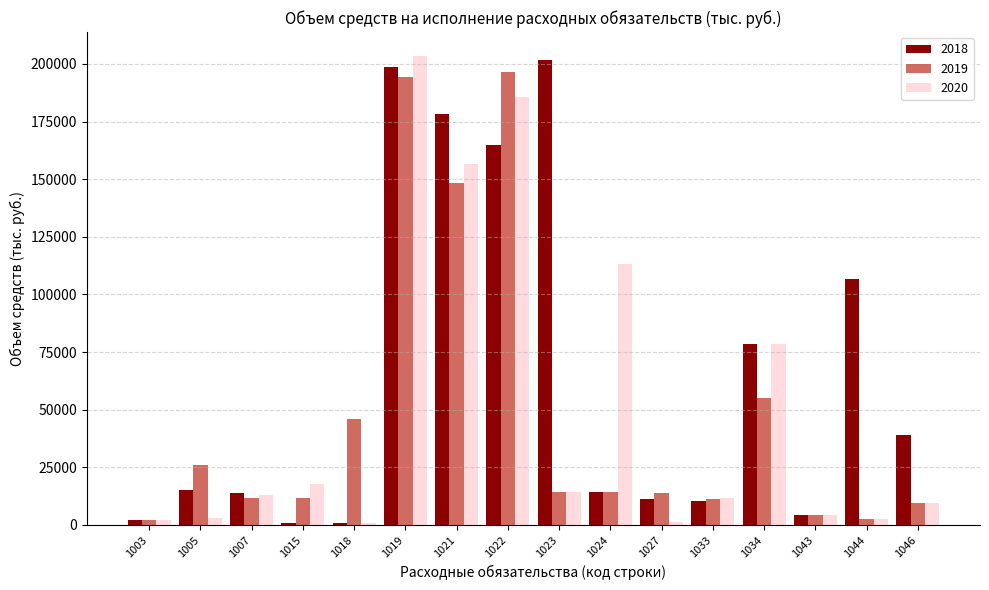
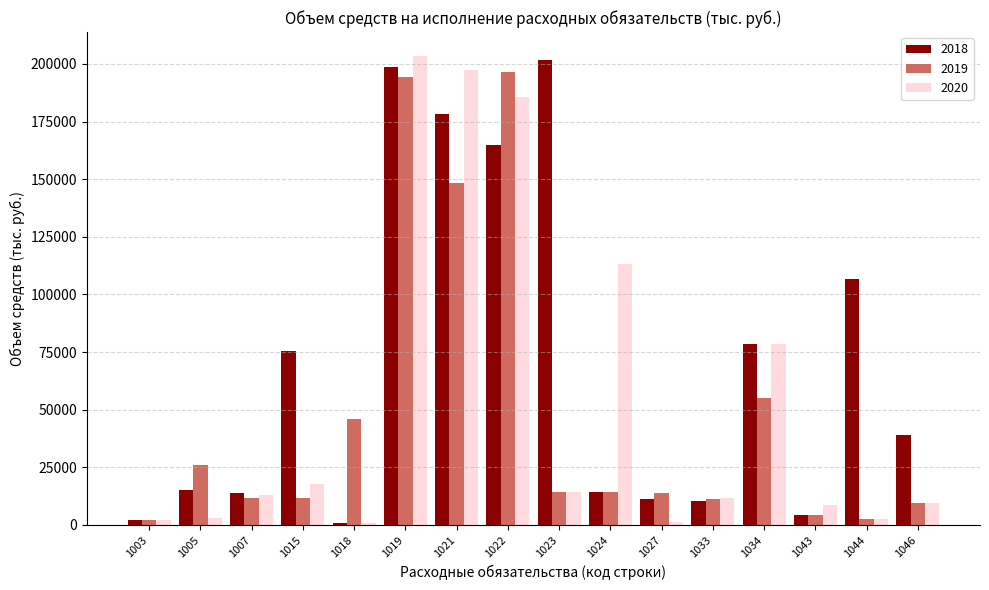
  {
    "2018": {
      "1003": 2000,
      "1005": 15000,
      "1007": 14000,
-     "1015": 1000,
+     "1015": 75000,
      "1019": 199000,
      "1021": 178000,
      "1022": 165000,
      "1023": 202000,
      "1024": 14000,
      "1027": 11000,
      "1033": 10000,
      "1034": 79000,
      "1043": 5000,
      "1044": 107000,
      "1046": 39000
    },
    "2019": {
      "1003": 2000,
      "1005": 26000,
      "1007": 12000,
      "1015": 11000,
      "1018": 46000,
      "1019": 194000,
      "1021": 148000,
      "1022": 196000,
      "1023": 14000,
      "1024": 14000,
      "1027": 14000,
      "1033": 11000,
      "1034": 55000,
      "1043": 5000,
      "1044": 3000,
      "1046": 10000
    },
    "2020": {
      "1003": 2000,
      "1005": 3000,
      "1007": 13000,
      "1015": 18000,
      "1019": 204000,
-     "1021": 157000,
+     "1021": 197000,
      "1022": 186000,
      "1023": 14000,
      "1024": 113000,
      "1027": 1000,
      "1033": 12000,
      "1034": 79000,
-     "1043": 5000,
+     "1043": 8000,
      "1044": 3000,
      "1046": 10000
    }
  }
